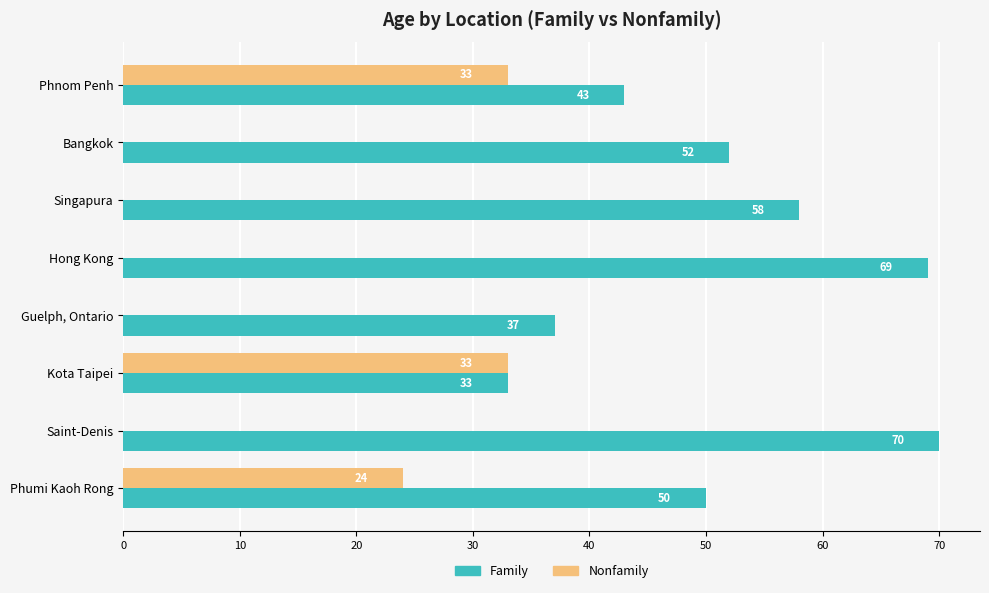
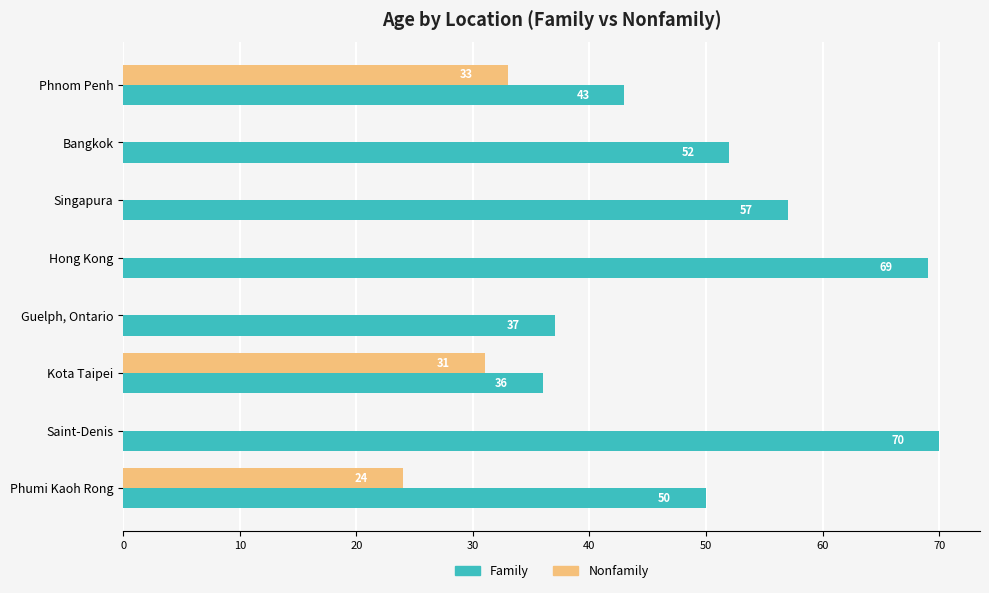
  {
    "Family": {
      "Phnom Penh": 43,
      "Bangkok": 52,
-     "Singapura": 58,
+     "Singapura": 57,
      "Hong Kong": 69,
      "Guelph, Ontario": 37,
-     "Kota Taipei": 33,
+     "Kota Taipei": 36,
      "Saint-Denis": 70,
      "Phumi Kaoh Rong": 50
    },
    "Nonfamily": {
      "Phnom Penh": 33,
-     "Kota Taipei": 33,
+     "Kota Taipei": 31,
      "Phumi Kaoh Rong": 24
    }
  }
